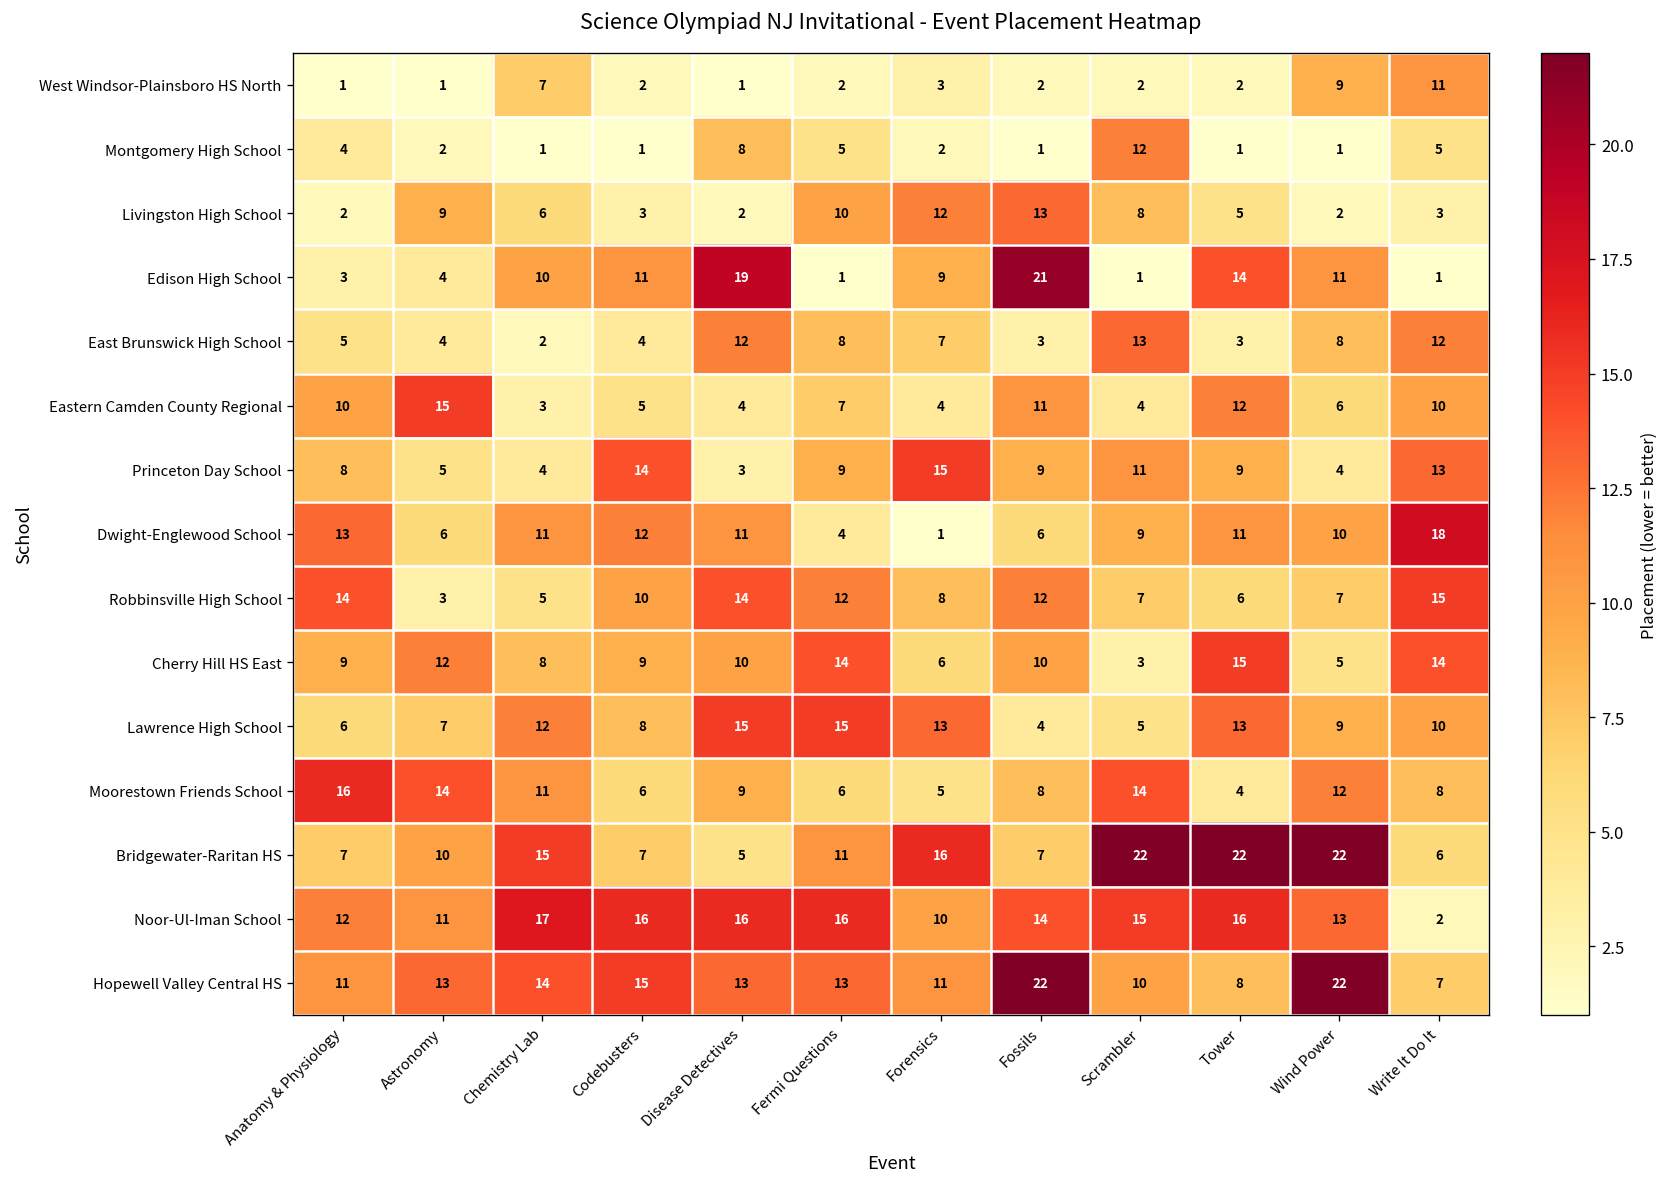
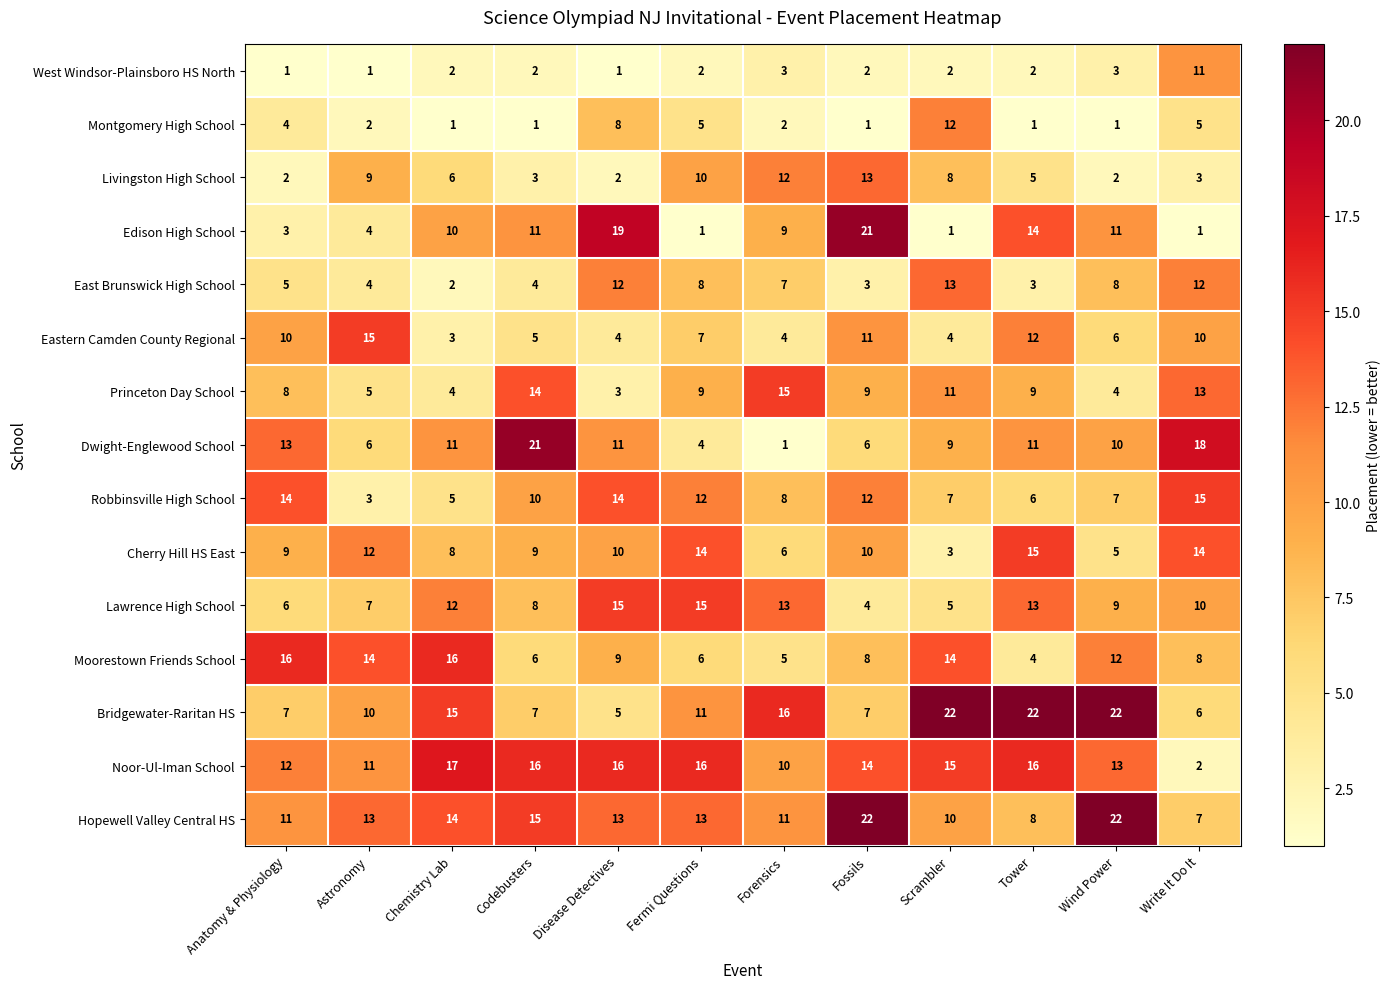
  {
    "West Windsor-Plainsboro HS North": {
      "Anatomy & Physiology": 1,
      "Astronomy": 1,
-     "Chemistry Lab": 7,
+     "Chemistry Lab": 2,
      "Codebusters": 2,
      "Disease Detectives": 1,
      "Fermi Questions": 2,
      "Forensics": 3,
      "Fossils": 2,
      "Scrambler": 2,
      "Tower": 2,
-     "Wind Power": 9,
+     "Wind Power": 3,
      "Write It Do It": 11
    },
    "Montgomery High School": {
      "Anatomy & Physiology": 4,
      "Astronomy": 2,
      "Chemistry Lab": 1,
      "Codebusters": 1,
      "Disease Detectives": 8,
      "Fermi Questions": 5,
      "Forensics": 2,
      "Fossils": 1,
      "Scrambler": 12,
      "Tower": 1,
      "Wind Power": 1,
      "Write It Do It": 5
    },
    "Livingston High School": {
      "Anatomy & Physiology": 2,
      "Astronomy": 9,
      "Chemistry Lab": 6,
      "Codebusters": 3,
      "Disease Detectives": 2,
      "Fermi Questions": 10,
      "Forensics": 12,
      "Fossils": 13,
      "Scrambler": 8,
      "Tower": 5,
      "Wind Power": 2,
      "Write It Do It": 3
    },
    "Edison High School": {
      "Anatomy & Physiology": 3,
      "Astronomy": 4,
      "Chemistry Lab": 10,
      "Codebusters": 11,
      "Disease Detectives": 19,
      "Fermi Questions": 1,
      "Forensics": 9,
      "Fossils": 21,
      "Scrambler": 1,
      "Tower": 14,
      "Wind Power": 11,
      "Write It Do It": 1
    },
    "East Brunswick High School": {
      "Anatomy & Physiology": 5,
      "Astronomy": 4,
      "Chemistry Lab": 2,
      "Codebusters": 4,
      "Disease Detectives": 12,
      "Fermi Questions": 8,
      "Forensics": 7,
      "Fossils": 3,
      "Scrambler": 13,
      "Tower": 3,
      "Wind Power": 8,
      "Write It Do It": 12
    },
    "Eastern Camden County Regional": {
      "Anatomy & Physiology": 10,
      "Astronomy": 15,
      "Chemistry Lab": 3,
      "Codebusters": 5,
      "Disease Detectives": 4,
      "Fermi Questions": 7,
      "Forensics": 4,
      "Fossils": 11,
      "Scrambler": 4,
      "Tower": 12,
      "Wind Power": 6,
      "Write It Do It": 10
    },
    "Princeton Day School": {
      "Anatomy & Physiology": 8,
      "Astronomy": 5,
      "Chemistry Lab": 4,
      "Codebusters": 14,
      "Disease Detectives": 3,
      "Fermi Questions": 9,
      "Forensics": 15,
      "Fossils": 9,
      "Scrambler": 11,
      "Tower": 9,
      "Wind Power": 4,
      "Write It Do It": 13
    },
    "Dwight-Englewood School": {
      "Anatomy & Physiology": 13,
      "Astronomy": 6,
      "Chemistry Lab": 11,
-     "Codebusters": 12,
+     "Codebusters": 21,
      "Disease Detectives": 11,
      "Fermi Questions": 4,
      "Forensics": 1,
      "Fossils": 6,
      "Scrambler": 9,
      "Tower": 11,
      "Wind Power": 10,
      "Write It Do It": 18
    },
    "Robbinsville High School": {
      "Anatomy & Physiology": 14,
      "Astronomy": 3,
      "Chemistry Lab": 5,
      "Codebusters": 10,
      "Disease Detectives": 14,
      "Fermi Questions": 12,
      "Forensics": 8,
      "Fossils": 12,
      "Scrambler": 7,
      "Tower": 6,
      "Wind Power": 7,
      "Write It Do It": 15
    },
    "Cherry Hill HS East": {
      "Anatomy & Physiology": 9,
      "Astronomy": 12,
      "Chemistry Lab": 8,
      "Codebusters": 9,
      "Disease Detectives": 10,
      "Fermi Questions": 14,
      "Forensics": 6,
      "Fossils": 10,
      "Scrambler": 3,
      "Tower": 15,
      "Wind Power": 5,
      "Write It Do It": 14
    },
    "Lawrence High School": {
      "Anatomy & Physiology": 6,
      "Astronomy": 7,
      "Chemistry Lab": 12,
      "Codebusters": 8,
      "Disease Detectives": 15,
      "Fermi Questions": 15,
      "Forensics": 13,
      "Fossils": 4,
      "Scrambler": 5,
      "Tower": 13,
      "Wind Power": 9,
      "Write It Do It": 10
    },
    "Moorestown Friends School": {
      "Anatomy & Physiology": 16,
      "Astronomy": 14,
-     "Chemistry Lab": 11,
+     "Chemistry Lab": 16,
      "Codebusters": 6,
      "Disease Detectives": 9,
      "Fermi Questions": 6,
      "Forensics": 5,
      "Fossils": 8,
      "Scrambler": 14,
      "Tower": 4,
      "Wind Power": 12,
      "Write It Do It": 8
    },
    "Bridgewater-Raritan HS": {
      "Anatomy & Physiology": 7,
      "Astronomy": 10,
      "Chemistry Lab": 15,
      "Codebusters": 7,
      "Disease Detectives": 5,
      "Fermi Questions": 11,
      "Forensics": 16,
      "Fossils": 7,
      "Scrambler": 22,
      "Tower": 22,
      "Wind Power": 22,
      "Write It Do It": 6
    },
    "Noor-Ul-Iman School": {
      "Anatomy & Physiology": 12,
      "Astronomy": 11,
      "Chemistry Lab": 17,
      "Codebusters": 16,
      "Disease Detectives": 16,
      "Fermi Questions": 16,
      "Forensics": 10,
      "Fossils": 14,
      "Scrambler": 15,
      "Tower": 16,
      "Wind Power": 13,
      "Write It Do It": 2
    },
    "Hopewell Valley Central HS": {
      "Anatomy & Physiology": 11,
      "Astronomy": 13,
      "Chemistry Lab": 14,
      "Codebusters": 15,
      "Disease Detectives": 13,
      "Fermi Questions": 13,
      "Forensics": 11,
      "Fossils": 22,
      "Scrambler": 10,
      "Tower": 8,
      "Wind Power": 22,
      "Write It Do It": 7
    }
  }
